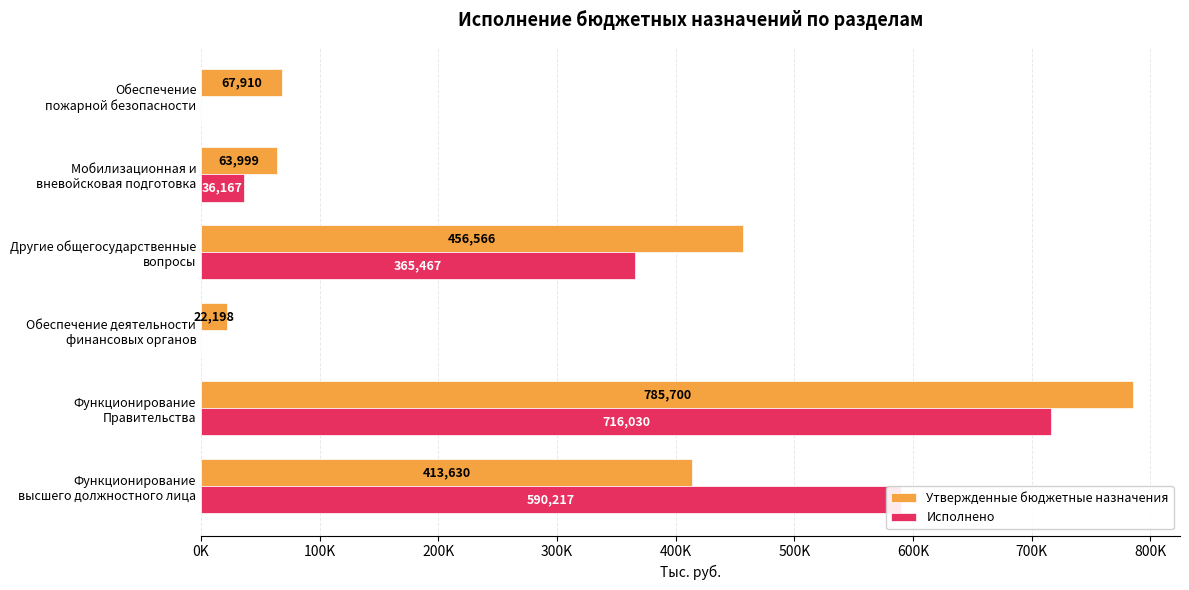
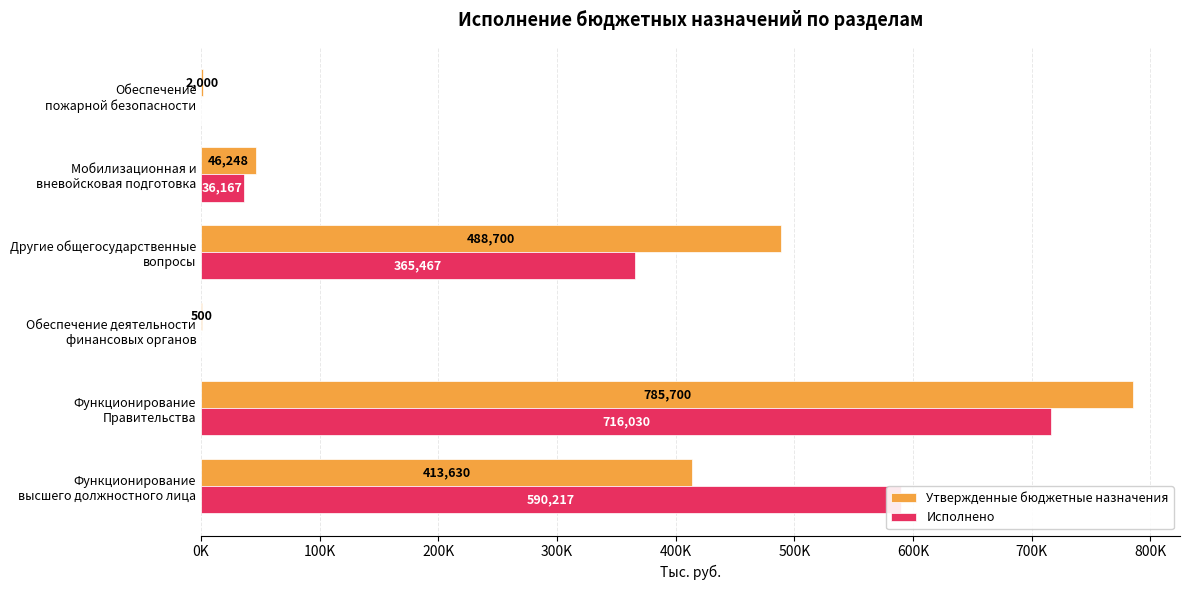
  {
    "Утвержденные бюджетные назначения": {
-     "Обеспечение пожарной безопасности": "67,910",
-     "Мобилизационная и вневойсковая подготовка": "63,999",
-     "Другие общегосударственные вопросы": "456,566",
-     "Обеспечение деятельности финансовых органов": "22,198",
+     "Обеспечение пожарной безопасности": "2,000",
+     "Мобилизационная и вневойсковая подготовка": "46,248",
+     "Другие общегосударственные вопросы": "488,700",
+     "Обеспечение деятельности финансовых органов": "500",
      "Функционирование Правительства": "785,700",
      "Функционирование высшего должностного лица": "413,630"
    },
    "Исполнено": {
      "Мобилизационная и вневойсковая подготовка": "36,167",
      "Другие общегосударственные вопросы": "365,467",
      "Функционирование Правительства": "716,030"
    }
  }
